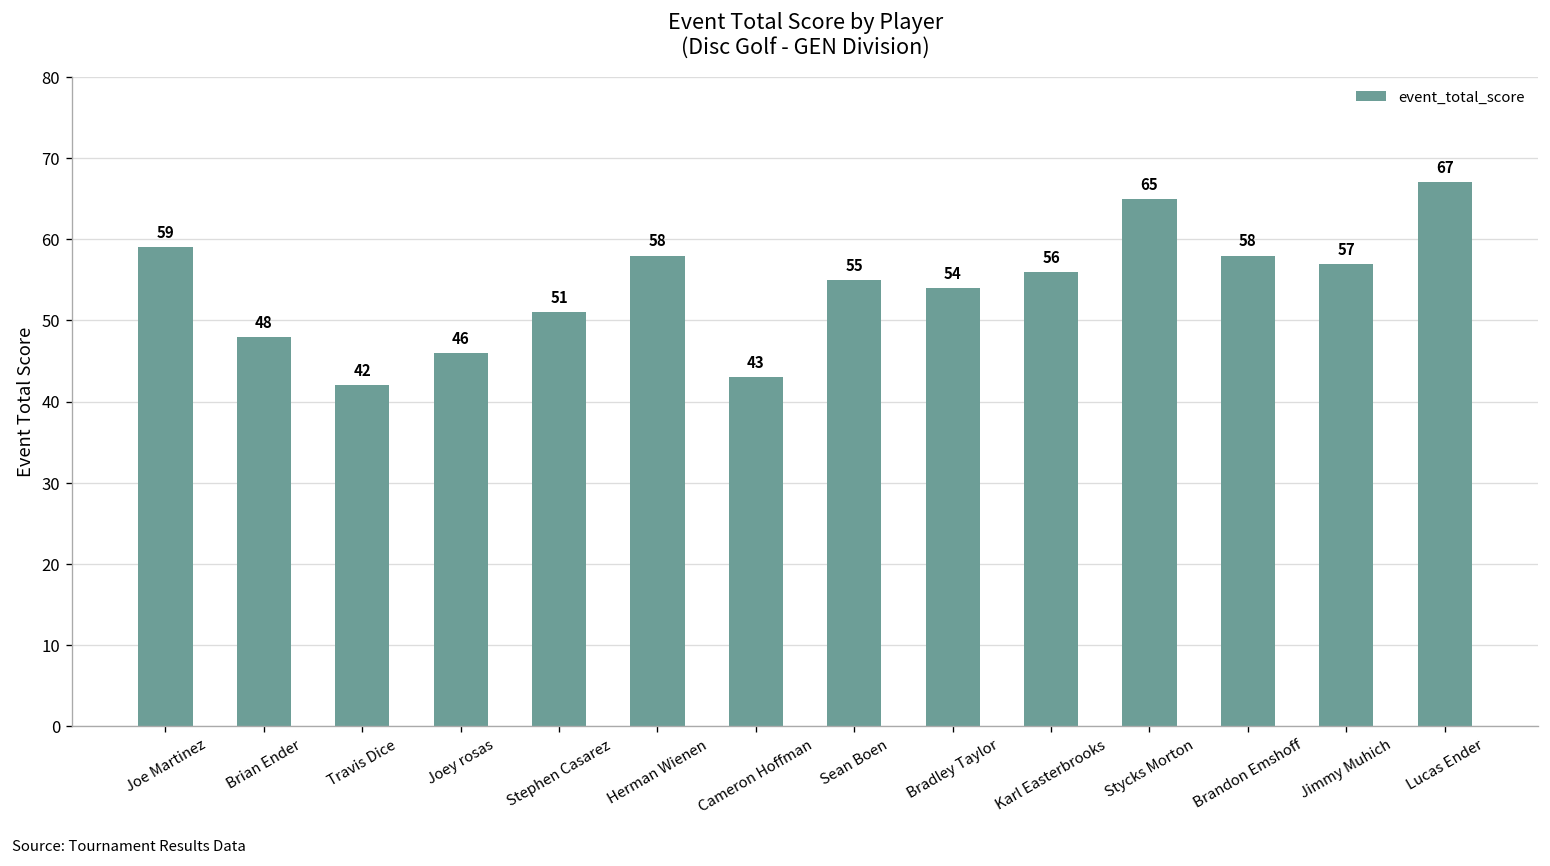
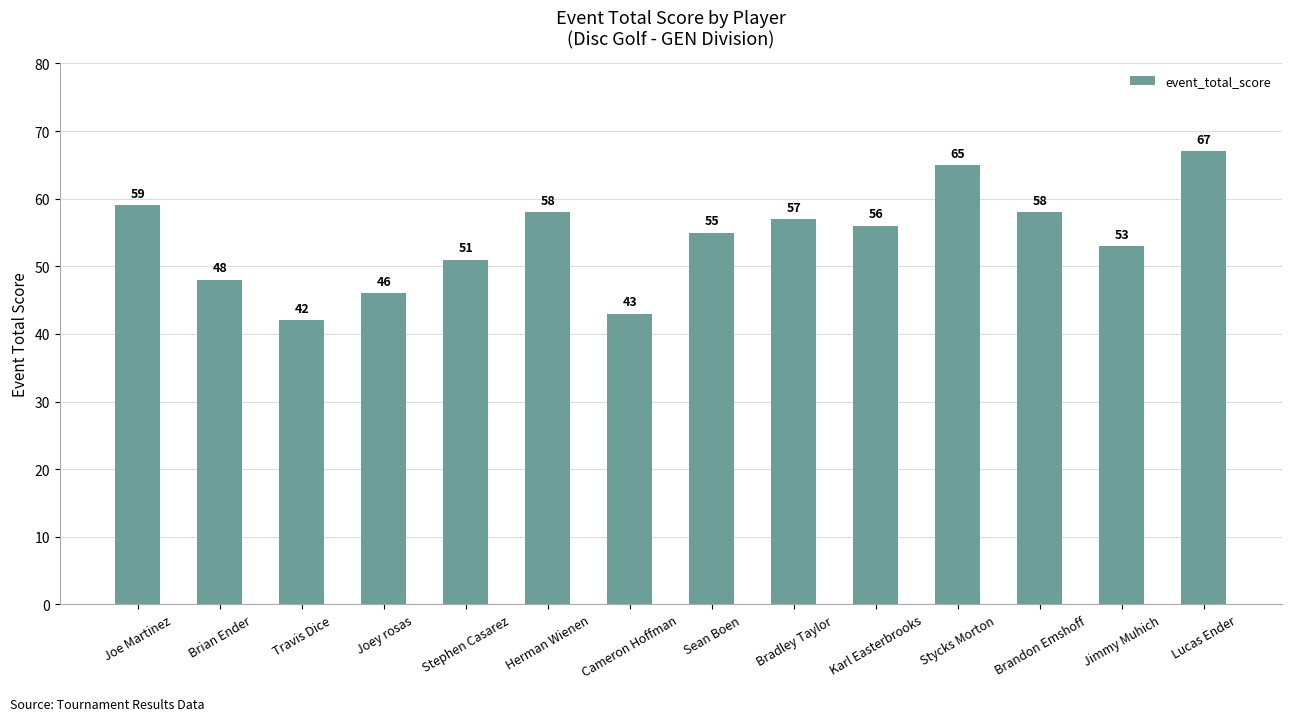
  {
    "Joe Martinez": 59,
    "Brian Ender": 48,
    "Travis Dice": 42,
    "Joey rosas": 46,
    "Stephen Casarez": 51,
    "Herman Wienen": 58,
    "Cameron Hoffman": 43,
    "Sean Boen": 55,
-   "Bradley Taylor": 54,
+   "Bradley Taylor": 57,
    "Karl Easterbrooks": 56,
    "Stycks Morton": 65,
    "Brandon Emshoff": 58,
-   "Jimmy Muhich": 57,
+   "Jimmy Muhich": 53,
    "Lucas Ender": 67
  }
